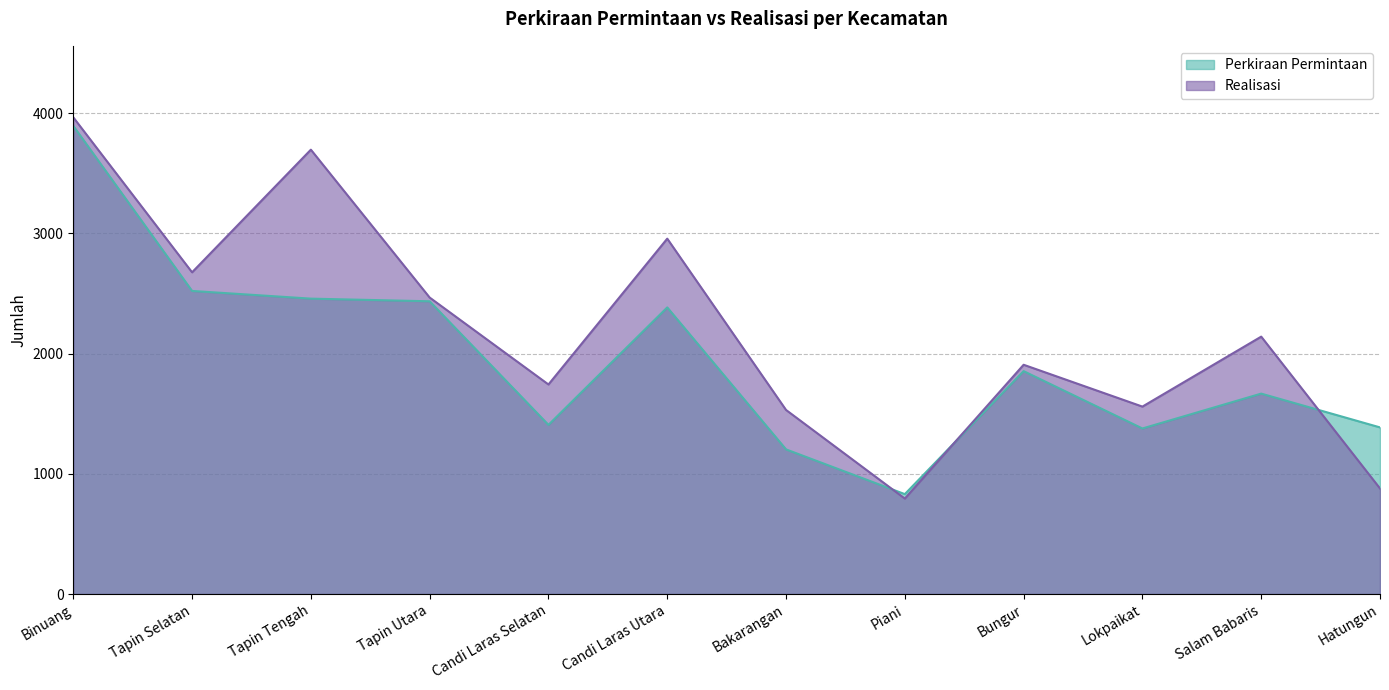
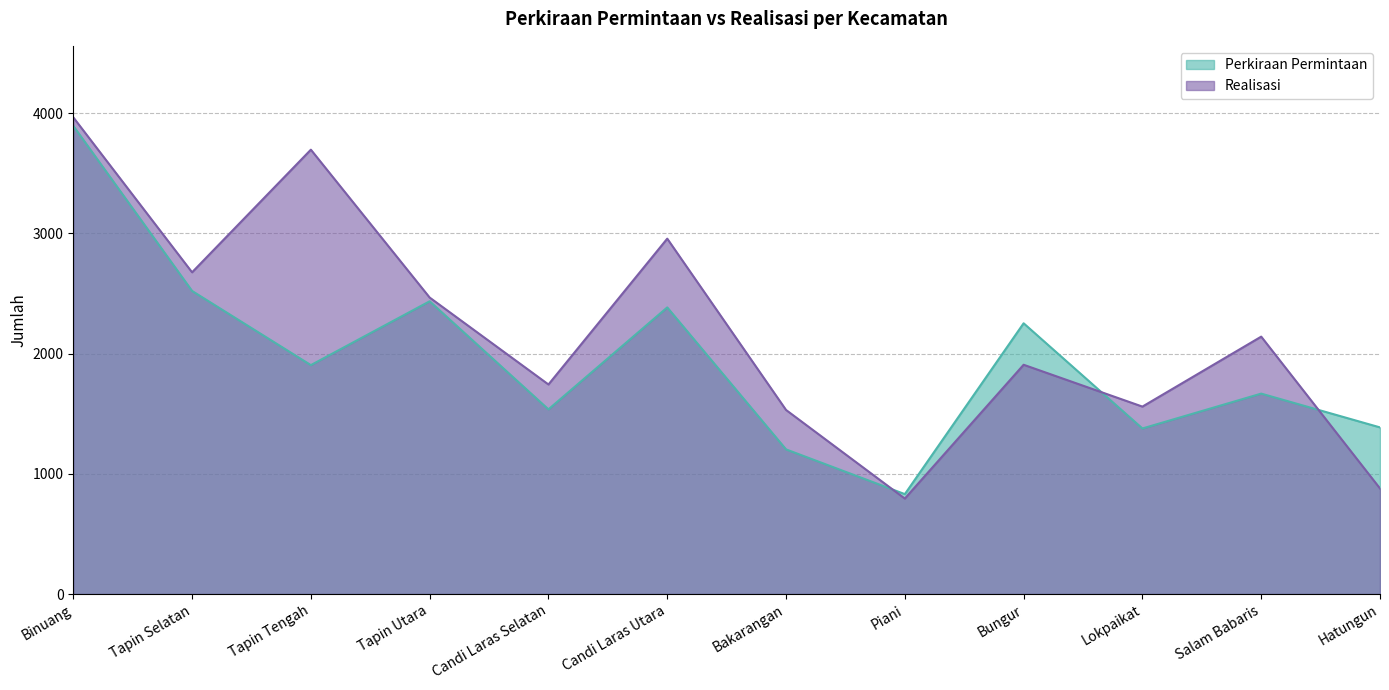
  {
    "Perkiraan Permintaan": {
      "Binuang": 3890,
      "Tapin Selatan": 2520,
-     "Tapin Tengah": 2460,
+     "Tapin Tengah": 1900,
      "Tapin Utara": 2440,
-     "Candi Laras Selatan": 1410,
+     "Candi Laras Selatan": 1540,
      "Candi Laras Utara": 2380,
      "Bakarangan": 1200,
      "Piani": 830,
-     "Bungur": 1850,
+     "Bungur": 2250,
      "Lokpaikat": 1380,
      "Salam Babaris": 1670,
      "Hatungun": 1390
    },
    "Realisasi": {
      "Binuang": 3970,
      "Tapin Selatan": 2680,
      "Tapin Tengah": 3700,
      "Tapin Utara": 2470,
      "Candi Laras Selatan": 1740,
      "Candi Laras Utara": 2960,
      "Bakarangan": 1530,
      "Piani": 790,
      "Bungur": 1910,
      "Lokpaikat": 1560,
      "Salam Babaris": 2140,
      "Hatungun": 880
    }
  }
